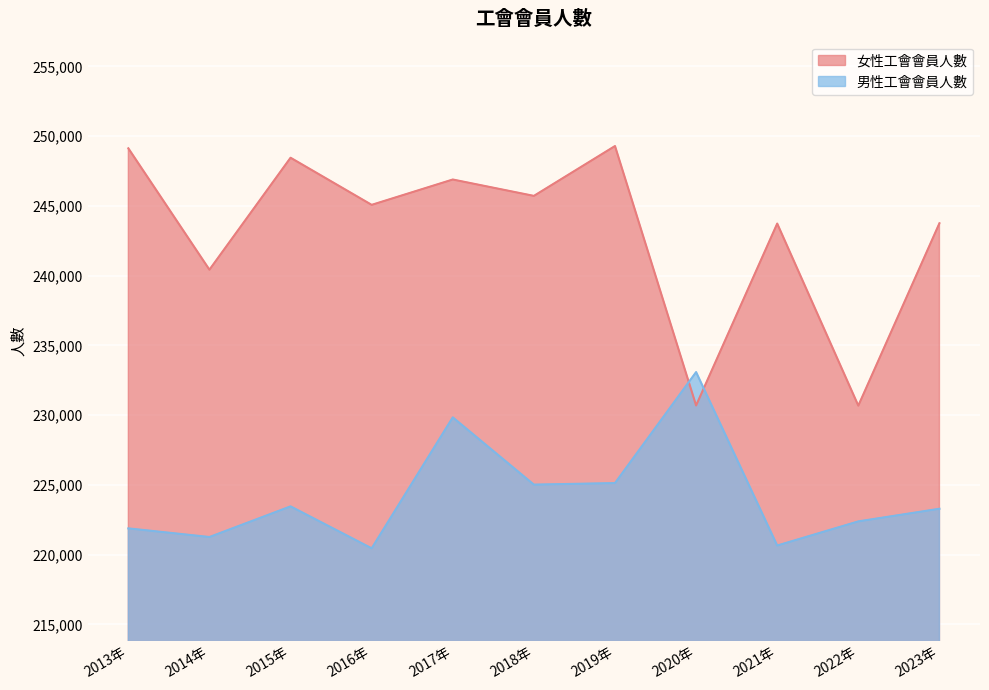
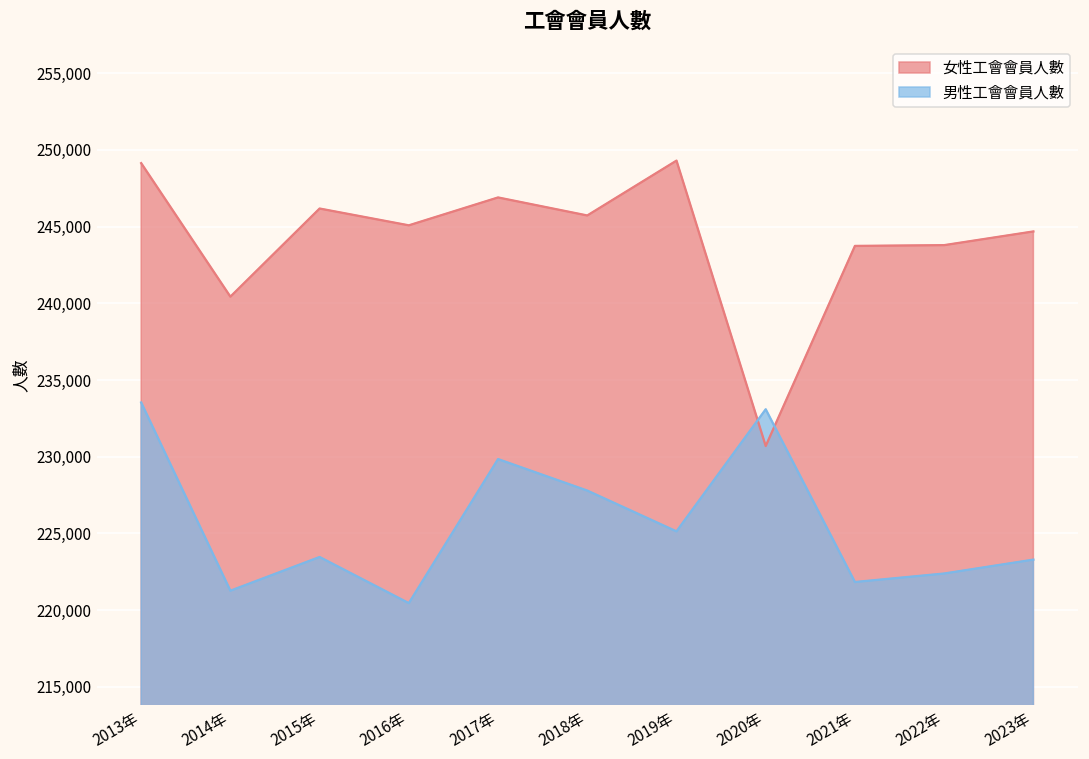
  {
    "女性工會會員人數": {
      "2013年": "249,100",
      "2014年": "240,400",
-     "2015年": "248,500",
+     "2015年": "246,200",
      "2016年": "245,100",
      "2017年": "246,900",
      "2018年": "245,700",
      "2019年": "249,300",
      "2020年": "230,700",
      "2021年": "243,700",
-     "2022年": "230,700",
-     "2023年": "243,800"
+     "2022年": "243,800",
+     "2023年": "244,700"
    },
    "男性工會會員人數": {
-     "2013年": "221,900",
+     "2013年": "233,500",
      "2014年": "221,300",
      "2015年": "223,500",
      "2016年": "220,500",
      "2017年": "229,800",
-     "2018年": "225,000",
+     "2018年": "227,800",
      "2019年": "225,100",
      "2020年": "233,100",
-     "2021年": "220,700",
+     "2021年": "221,800",
      "2022年": "222,400",
      "2023年": "223,300"
    }
  }
